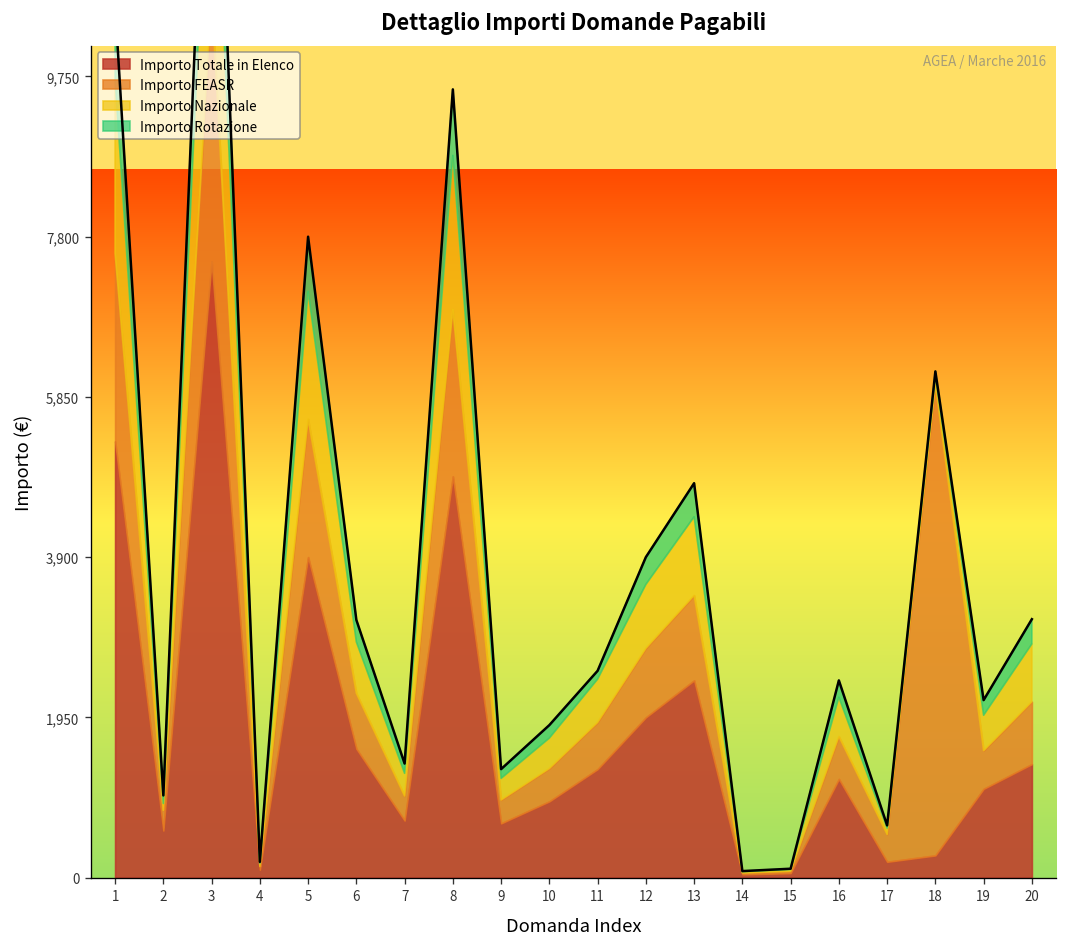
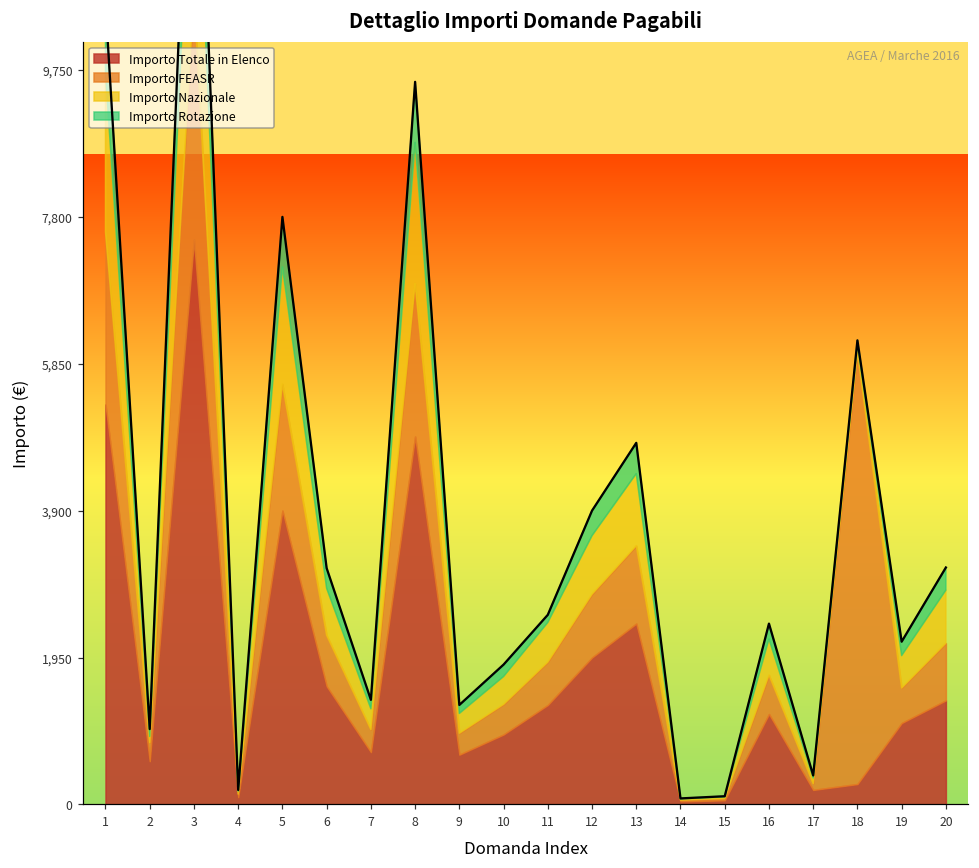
  {
    "Importo Totale in Elenco": {
      "1": "5,300",
      "2": "600",
      "3": "7,500",
      "4": "100",
      "5": "3,900",
      "6": "1,600",
      "7": "700",
      "8": "4,900",
      "9": "700",
      "10": "900",
      "11": "1,300",
      "12": "2,000",
      "13": "2,400",
      "16": "1,200",
      "17": "200",
      "18": "300",
      "19": "1,100",
      "20": "1,400"
    },
    "Importo FEASR": {
      "1": "2,300",
      "2": "200",
      "4": "0",
      "5": "1,700",
      "6": "700",
      "7": "300",
      "8": "2,000",
      "9": "300",
      "10": "400",
      "11": "600",
      "12": "800",
      "13": "1,000",
      "16": "500",
-     "17": "300",
+     "17": "100",
      "18": "5,700",
      "19": "500",
      "20": "800"
    },
    "Importo Nazionale": {
      "2": "100",
      "5": "1,600",
      "6": "600",
      "7": "300",
      "8": "1,900",
      "9": "300",
      "10": "400",
      "11": "500",
      "12": "800",
      "13": "1,000",
      "16": "500",
      "18": "100",
      "19": "400",
      "20": "700"
    },
    "Importo Rotazione": {
      "2": "100",
      "5": "700",
      "6": "300",
      "7": "100",
      "8": "800",
      "9": "100",
      "10": "200",
      "11": "100",
      "12": "300",
      "13": "400",
      "16": "200",
      "18": "0",
      "19": "200",
      "20": "300"
    }
  }
